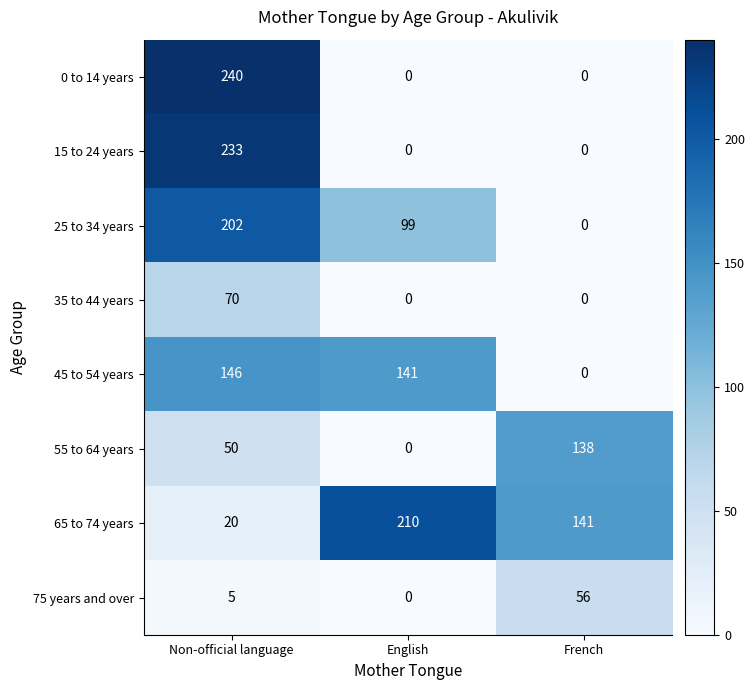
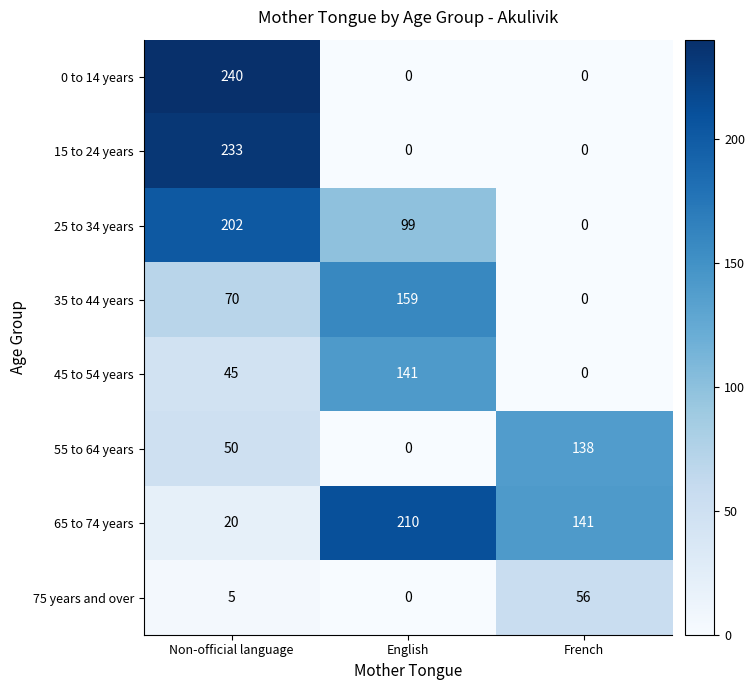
  {
    "0 to 14 years": {
      "Non-official language": 240,
      "English": 0,
      "French": 0
    },
    "15 to 24 years": {
      "Non-official language": 233,
      "English": 0,
      "French": 0
    },
    "25 to 34 years": {
      "Non-official language": 202,
      "English": 99,
      "French": 0
    },
    "35 to 44 years": {
      "Non-official language": 70,
-     "English": 0,
+     "English": 159,
      "French": 0
    },
    "45 to 54 years": {
-     "Non-official language": 146,
+     "Non-official language": 45,
      "English": 141,
      "French": 0
    },
    "55 to 64 years": {
      "Non-official language": 50,
      "English": 0,
      "French": 138
    },
    "65 to 74 years": {
      "Non-official language": 20,
      "English": 210,
      "French": 141
    },
    "75 years and over": {
      "Non-official language": 5,
      "English": 0,
      "French": 56
    }
  }
